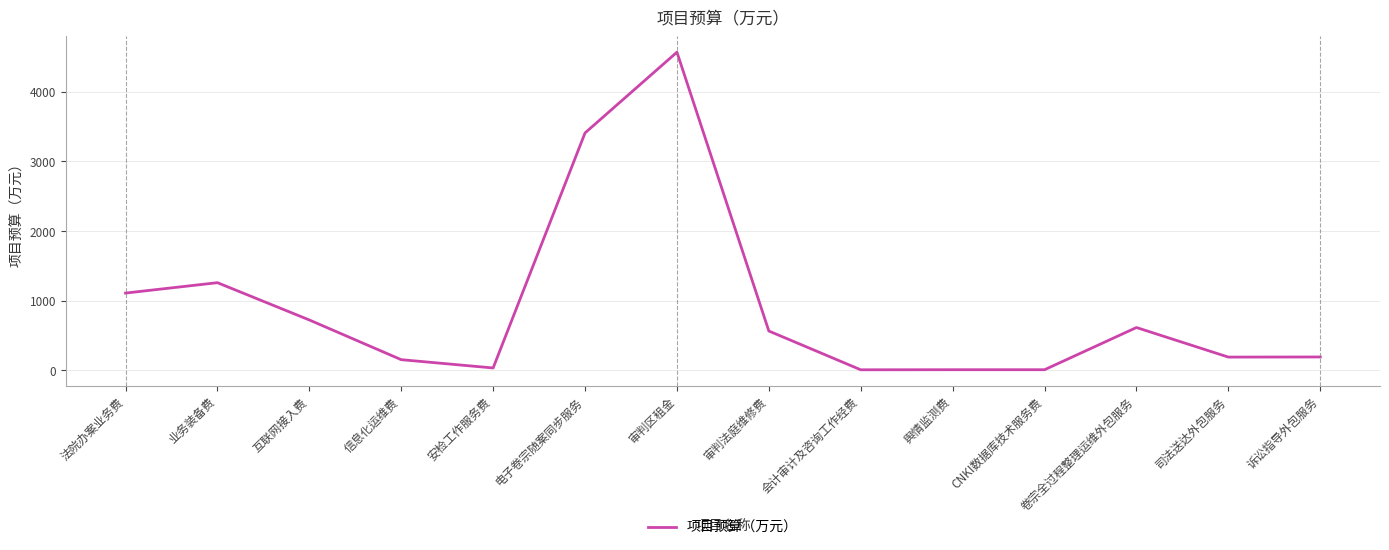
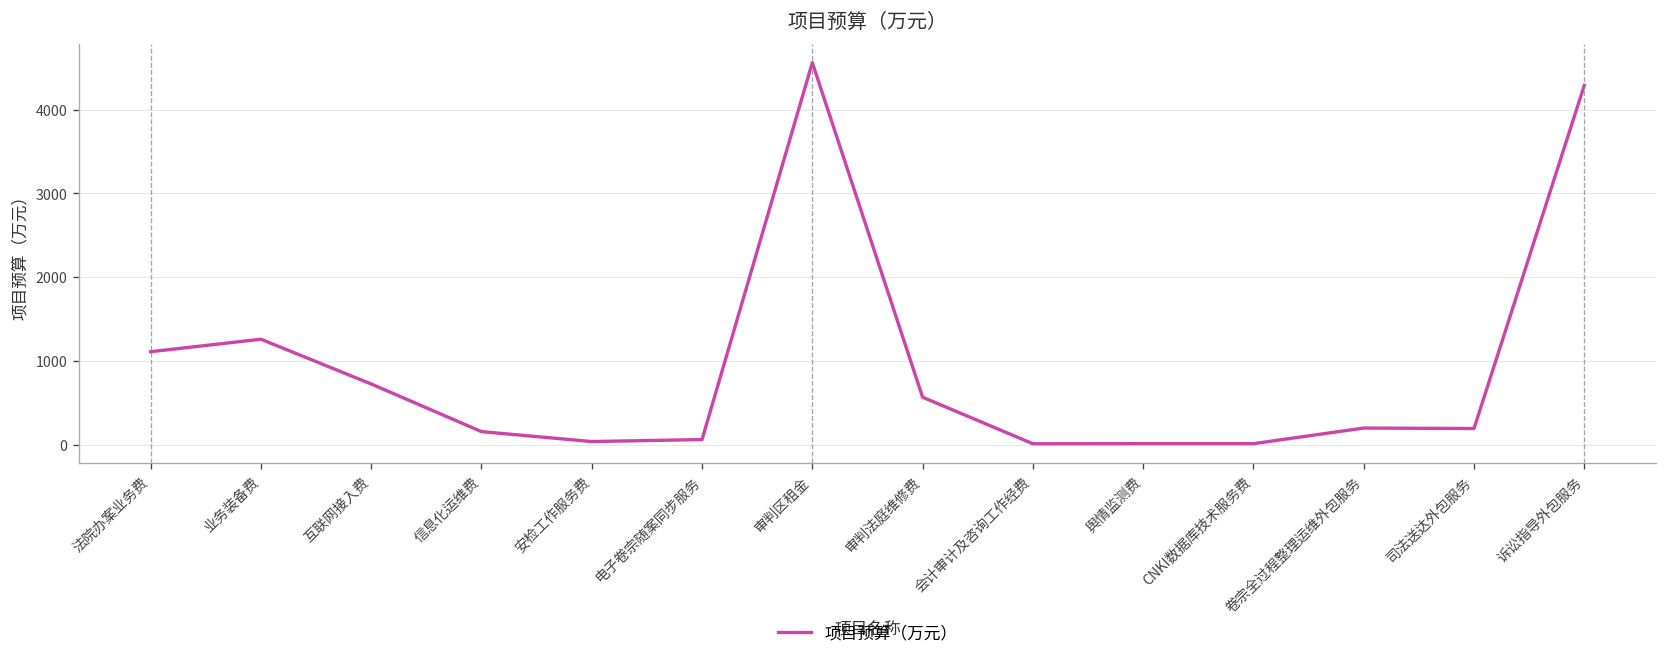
  {
    "法院办案业务费": 1100,
    "业务装备费": 1300,
    "互联网接入费": 700,
    "信息化运维费": 200,
    "安检工作服务费": 0,
-   "电子卷宗随案同步服务": 3400,
+   "电子卷宗随案同步服务": 100,
    "审判区租金": 4600,
    "审判法庭维修费": 600,
    "会计审计及咨询工作经费": 0,
    "舆情监测费": 0,
    "CNKI数据库技术服务费": 0,
-   "卷宗全过程整理运维外包服务": 600,
+   "卷宗全过程整理运维外包服务": 200,
    "司法送达外包服务": 200,
-   "诉讼指导外包服务": 200
+   "诉讼指导外包服务": 4300
  }
